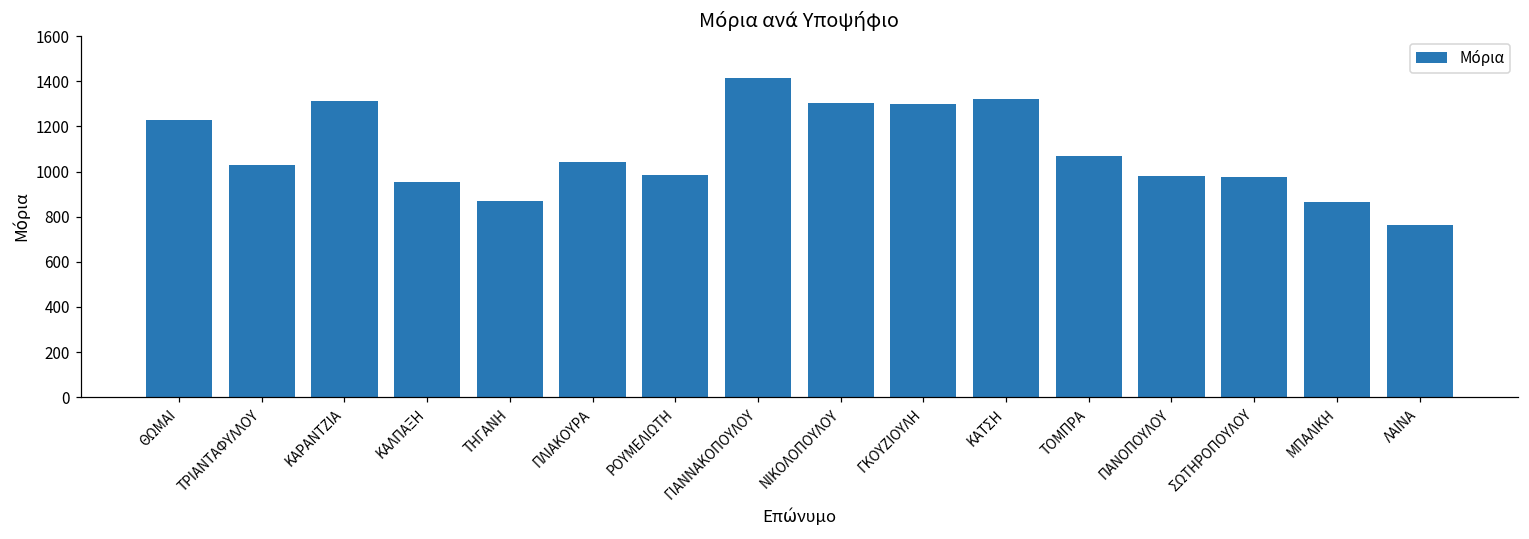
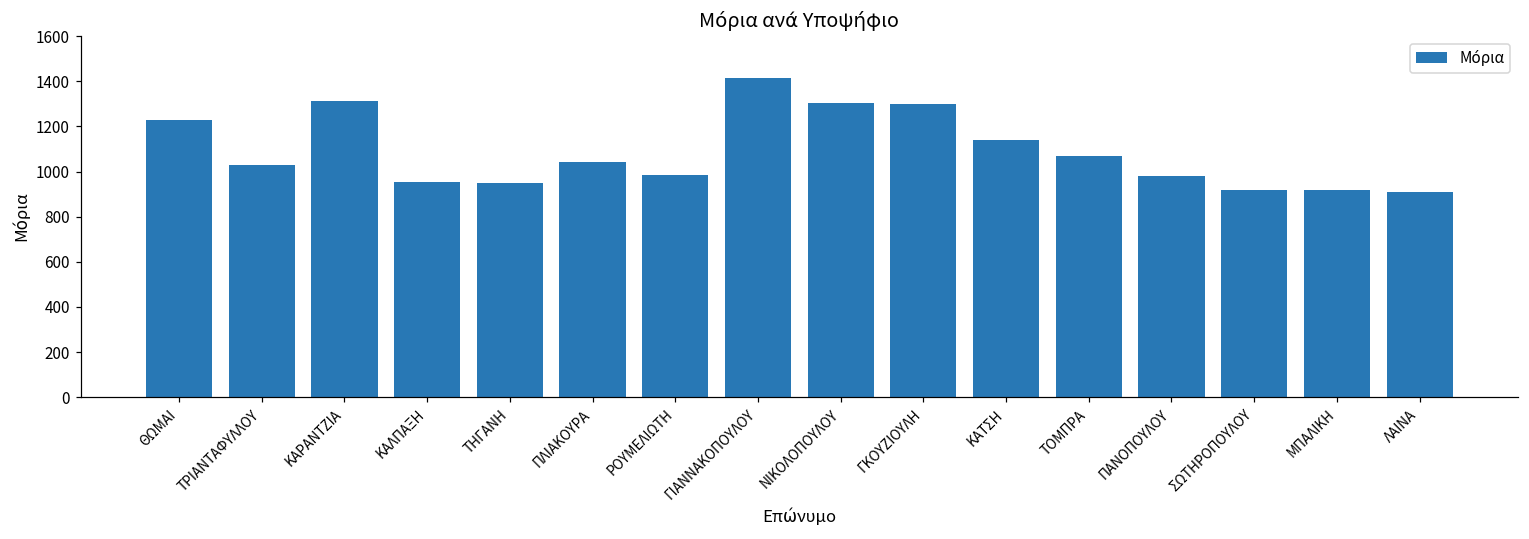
  {
    "ΘΩΜΑΙ": 1230,
    "ΤΡΙΑΝΤΑΦΥΛΛΟΥ": 1030,
    "ΚΑΡΑΝΤΖΙΑ": 1310,
    "ΚΑΛΠΑΞΗ": 950,
-   "ΤΗΓΑΝΗ": 870,
+   "ΤΗΓΑΝΗ": 950,
    "ΠΛΙΑΚΟΥΡΑ": 1040,
    "ΡΟΥΜΕΛΙΩΤΗ": 980,
    "ΓΙΑΝΝΑΚΟΠΟΥΛΟΥ": 1420,
    "ΝΙΚΟΛΟΠΟΥΛΟΥ": 1300,
    "ΓΚΟΥΖΙΟΥΛΗ": 1300,
-   "ΚΑΤΣΗ": 1320,
+   "ΚΑΤΣΗ": 1140,
    "ΤΟΜΠΡΑ": 1070,
    "ΠΑΝΟΠΟΥΛΟΥ": 980,
-   "ΣΩΤΗΡΟΠΟΥΛΟΥ": 980,
-   "ΜΠΑΛΙΚΗ": 860,
-   "ΛΑΙΝΑ": 760
+   "ΣΩΤΗΡΟΠΟΥΛΟΥ": 920,
+   "ΜΠΑΛΙΚΗ": 920,
+   "ΛΑΙΝΑ": 910
  }
